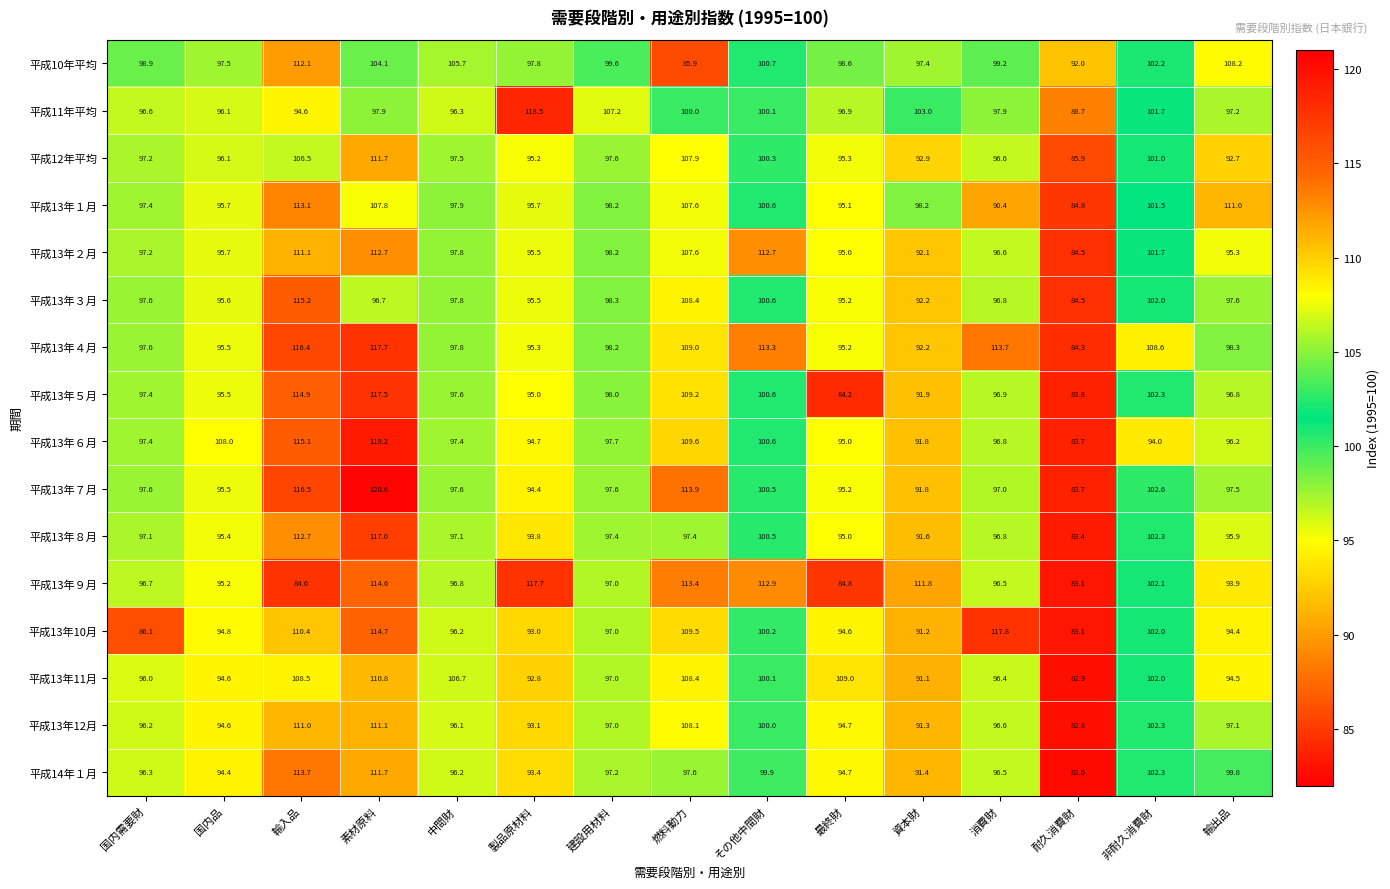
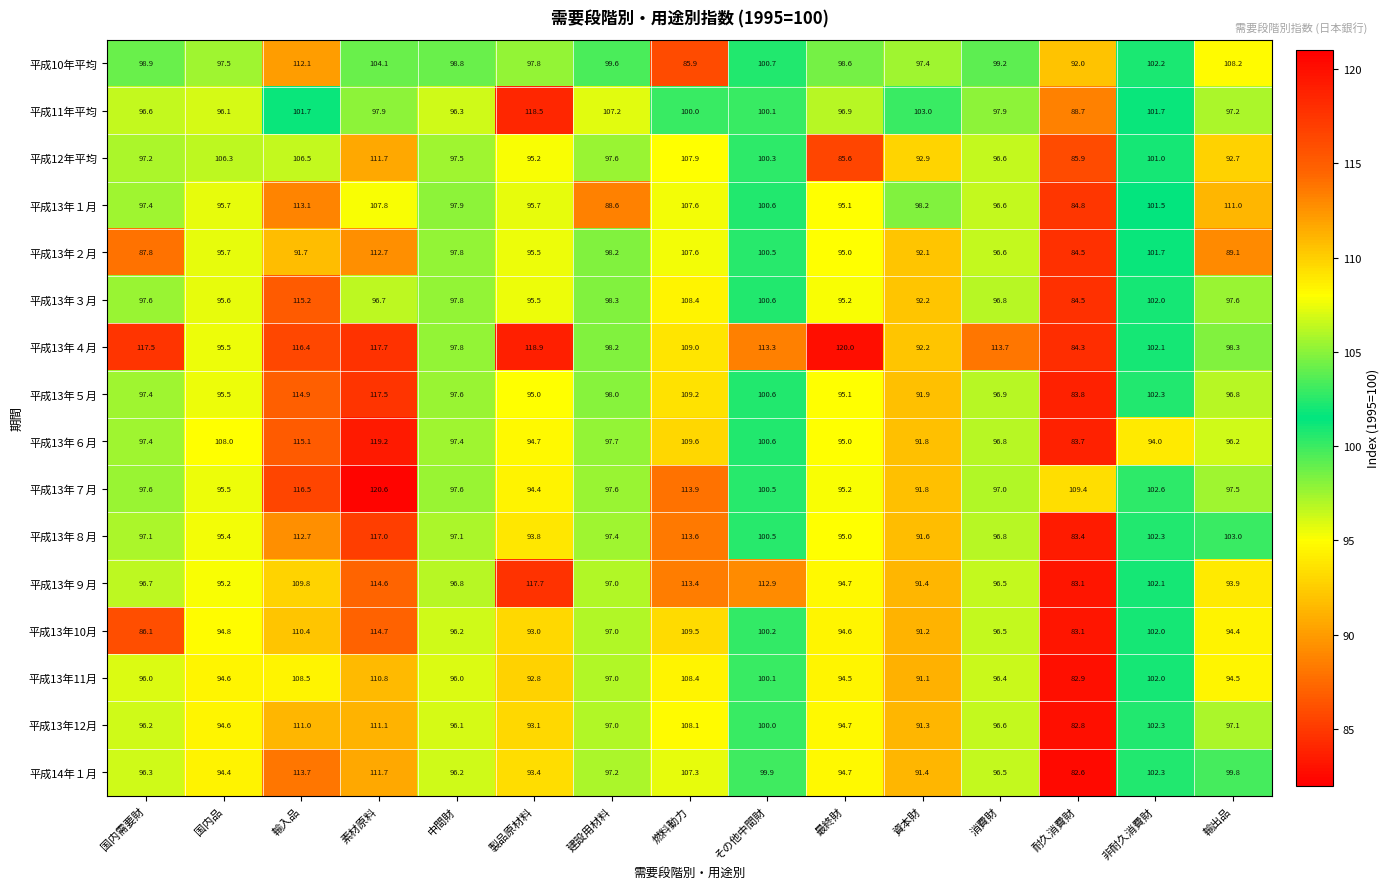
  {
    "平成10年平均": {
      "国内需要財": 98.9,
      "国内品": 97.5,
      "輸入品": 112.1,
      "素材原料": 104.1,
-     "中間財": 105.7,
+     "中間財": 98.8,
      "製品原材料": 97.8,
      "建設用材料": 99.6,
      "燃料動力": 85.9,
      "その他中間財": 100.7,
      "最終財": 98.6,
      "資本財": 97.4,
      "消費財": 99.2,
      "耐久消費財": 92.0,
      "非耐久消費財": 102.2,
      "輸出品": 108.2
    },
    "平成11年平均": {
      "国内需要財": 96.6,
      "国内品": 96.1,
-     "輸入品": 94.6,
+     "輸入品": 101.7,
      "素材原料": 97.9,
      "中間財": 96.3,
      "製品原材料": 118.5,
      "建設用材料": 107.2,
      "燃料動力": 100.0,
      "その他中間財": 100.1,
      "最終財": 96.9,
      "資本財": 103.0,
      "消費財": 97.9,
      "耐久消費財": 88.7,
      "非耐久消費財": 101.7,
      "輸出品": 97.2
    },
    "平成12年平均": {
      "国内需要財": 97.2,
-     "国内品": 96.1,
+     "国内品": 106.3,
      "輸入品": 106.5,
      "素材原料": 111.7,
      "中間財": 97.5,
      "製品原材料": 95.2,
      "建設用材料": 97.6,
      "燃料動力": 107.9,
      "その他中間財": 100.3,
-     "最終財": 95.3,
+     "最終財": 85.6,
      "資本財": 92.9,
      "消費財": 96.6,
      "耐久消費財": 85.9,
      "非耐久消費財": 101.0,
      "輸出品": 92.7
    },
    "平成13年１月": {
      "国内需要財": 97.4,
      "国内品": 95.7,
      "輸入品": 113.1,
      "素材原料": 107.8,
      "中間財": 97.9,
      "製品原材料": 95.7,
-     "建設用材料": 98.2,
+     "建設用材料": 88.6,
      "燃料動力": 107.6,
      "その他中間財": 100.6,
      "最終財": 95.1,
      "資本財": 98.2,
-     "消費財": 90.4,
+     "消費財": 96.6,
      "耐久消費財": 84.8,
      "非耐久消費財": 101.5,
      "輸出品": 111.0
    },
    "平成13年２月": {
-     "国内需要財": 97.2,
+     "国内需要財": 87.8,
      "国内品": 95.7,
-     "輸入品": 111.1,
+     "輸入品": 91.7,
      "素材原料": 112.7,
      "中間財": 97.8,
      "製品原材料": 95.5,
      "建設用材料": 98.2,
      "燃料動力": 107.6,
-     "その他中間財": 112.7,
+     "その他中間財": 100.5,
      "最終財": 95.0,
      "資本財": 92.1,
      "消費財": 96.6,
      "耐久消費財": 84.5,
      "非耐久消費財": 101.7,
-     "輸出品": 95.3
+     "輸出品": 89.1
    },
    "平成13年４月": {
-     "国内需要財": 97.6,
+     "国内需要財": 117.5,
      "国内品": 95.5,
      "輸入品": 116.4,
      "素材原料": 117.7,
      "中間財": 97.8,
-     "製品原材料": 95.3,
+     "製品原材料": 118.9,
      "建設用材料": 98.2,
      "燃料動力": 109.0,
      "その他中間財": 113.3,
-     "最終財": 95.2,
+     "最終財": 120.0,
      "資本財": 92.2,
      "消費財": 113.7,
      "耐久消費財": 84.3,
-     "非耐久消費財": 108.6,
+     "非耐久消費財": 102.1,
      "輸出品": 98.3
    },
    "平成13年５月": {
      "国内需要財": 97.4,
      "国内品": 95.5,
      "輸入品": 114.9,
      "素材原料": 117.5,
      "中間財": 97.6,
      "製品原材料": 95.0,
      "建設用材料": 98.0,
      "燃料動力": 109.2,
      "その他中間財": 100.6,
-     "最終財": 84.2,
+     "最終財": 95.1,
      "資本財": 91.9,
      "消費財": 96.9,
      "耐久消費財": 83.8,
      "非耐久消費財": 102.3,
      "輸出品": 96.8
    },
    "平成13年７月": {
      "国内需要財": 97.6,
      "国内品": 95.5,
      "輸入品": 116.5,
      "素材原料": 120.6,
      "中間財": 97.6,
      "製品原材料": 94.4,
      "建設用材料": 97.6,
      "燃料動力": 113.9,
      "その他中間財": 100.5,
      "最終財": 95.2,
      "資本財": 91.8,
      "消費財": 97.0,
-     "耐久消費財": 83.7,
+     "耐久消費財": 109.4,
      "非耐久消費財": 102.6,
      "輸出品": 97.5
    },
    "平成13年８月": {
      "国内需要財": 97.1,
      "国内品": 95.4,
      "輸入品": 112.7,
      "素材原料": 117.0,
      "中間財": 97.1,
      "製品原材料": 93.8,
      "建設用材料": 97.4,
-     "燃料動力": 97.4,
+     "燃料動力": 113.6,
      "その他中間財": 100.5,
      "最終財": 95.0,
      "資本財": 91.6,
      "消費財": 96.8,
      "耐久消費財": 83.4,
      "非耐久消費財": 102.3,
-     "輸出品": 95.9
+     "輸出品": 103.0
    },
    "平成13年９月": {
      "国内需要財": 96.7,
      "国内品": 95.2,
-     "輸入品": 84.6,
+     "輸入品": 109.8,
      "素材原料": 114.6,
      "中間財": 96.8,
      "製品原材料": 117.7,
      "建設用材料": 97.0,
      "燃料動力": 113.4,
      "その他中間財": 112.9,
-     "最終財": 84.8,
-     "資本財": 111.8,
+     "最終財": 94.7,
+     "資本財": 91.4,
      "消費財": 96.5,
      "耐久消費財": 83.1,
      "非耐久消費財": 102.1,
      "輸出品": 93.9
    },
    "平成13年10月": {
      "国内需要財": 86.1,
      "国内品": 94.8,
      "輸入品": 110.4,
      "素材原料": 114.7,
      "中間財": 96.2,
      "製品原材料": 93.0,
      "建設用材料": 97.0,
      "燃料動力": 109.5,
      "その他中間財": 100.2,
      "最終財": 94.6,
      "資本財": 91.2,
-     "消費財": 117.8,
+     "消費財": 96.5,
      "耐久消費財": 83.1,
      "非耐久消費財": 102.0,
      "輸出品": 94.4
    },
    "平成13年11月": {
      "国内需要財": 96.0,
      "国内品": 94.6,
      "輸入品": 108.5,
      "素材原料": 110.8,
-     "中間財": 106.7,
+     "中間財": 96.0,
      "製品原材料": 92.8,
      "建設用材料": 97.0,
      "燃料動力": 108.4,
      "その他中間財": 100.1,
-     "最終財": 109.0,
+     "最終財": 94.5,
      "資本財": 91.1,
      "消費財": 96.4,
      "耐久消費財": 82.9,
      "非耐久消費財": 102.0,
      "輸出品": 94.5
    },
    "平成14年１月": {
      "国内需要財": 96.3,
      "国内品": 94.4,
      "輸入品": 113.7,
      "素材原料": 111.7,
      "中間財": 96.2,
      "製品原材料": 93.4,
      "建設用材料": 97.2,
-     "燃料動力": 97.6,
+     "燃料動力": 107.3,
      "その他中間財": 99.9,
      "最終財": 94.7,
      "資本財": 91.4,
      "消費財": 96.5,
      "耐久消費財": 82.6,
      "非耐久消費財": 102.3,
      "輸出品": 99.8
    }
  }
